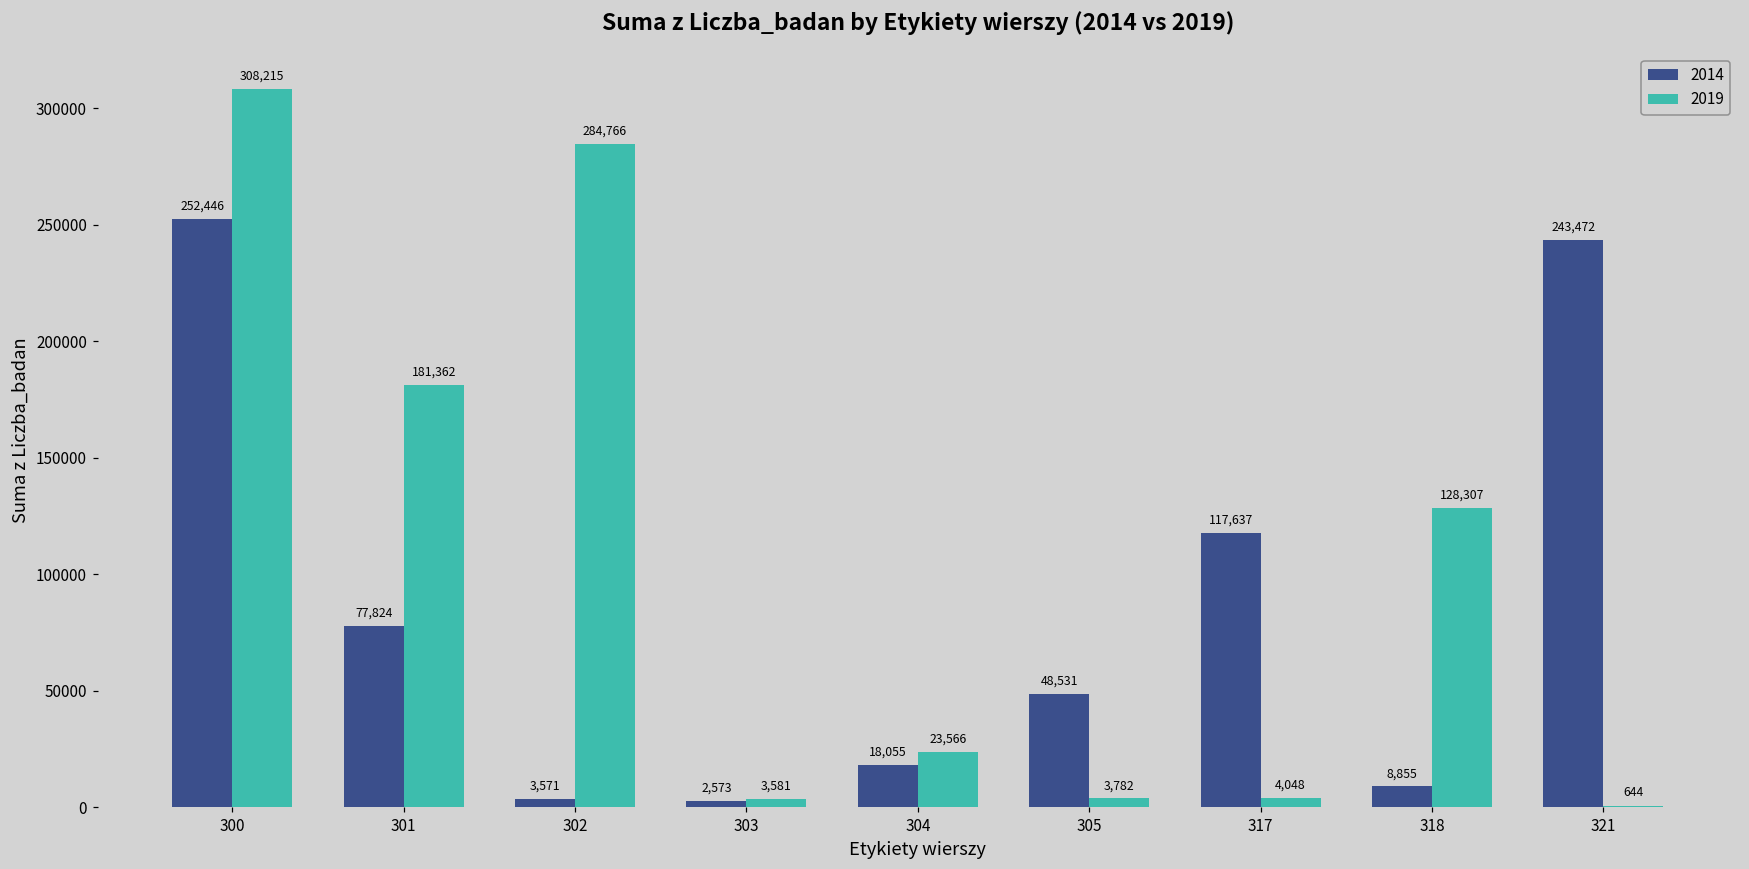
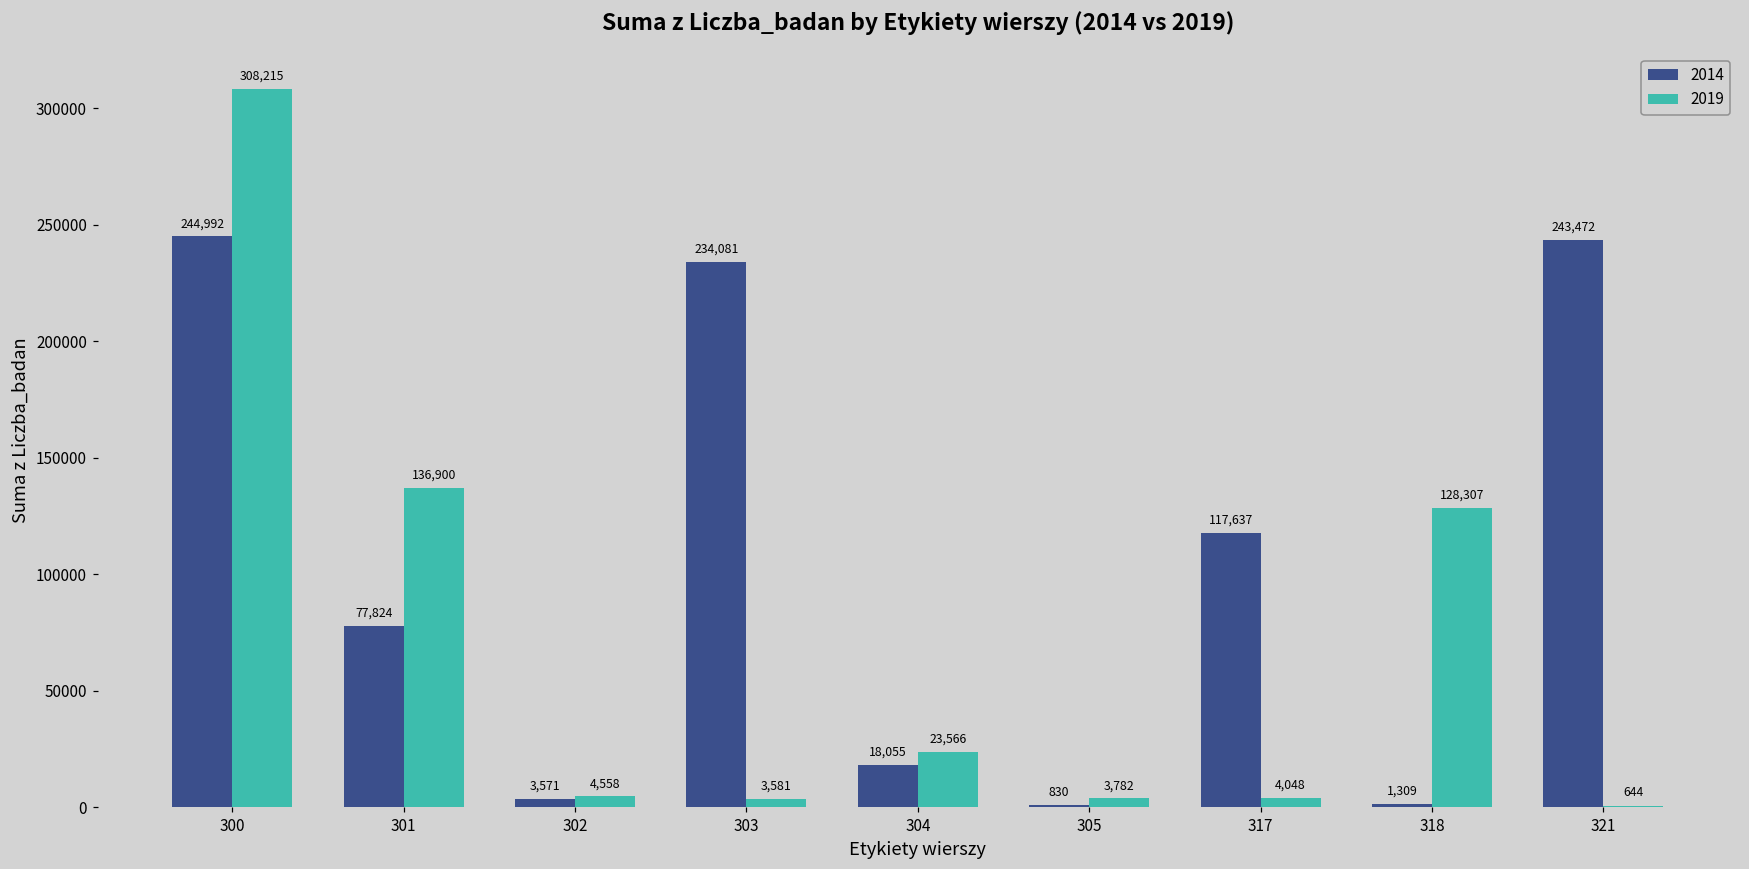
  {
    "2014": {
-     "300": "252,446",
+     "300": "244,992",
      "301": "77,824",
      "302": "3,571",
-     "303": "2,573",
+     "303": "234,081",
      "304": "18,055",
-     "305": "48,531",
+     "305": "830",
      "317": "117,637",
-     "318": "8,855",
+     "318": "1,309",
      "321": "243,472"
    },
    "2019": {
      "300": "308,215",
-     "301": "181,362",
-     "302": "284,766",
+     "301": "136,900",
+     "302": "4,558",
      "303": "3,581",
      "304": "23,566",
      "305": "3,782",
      "317": "4,048",
      "318": "128,307",
      "321": "644"
    }
  }
